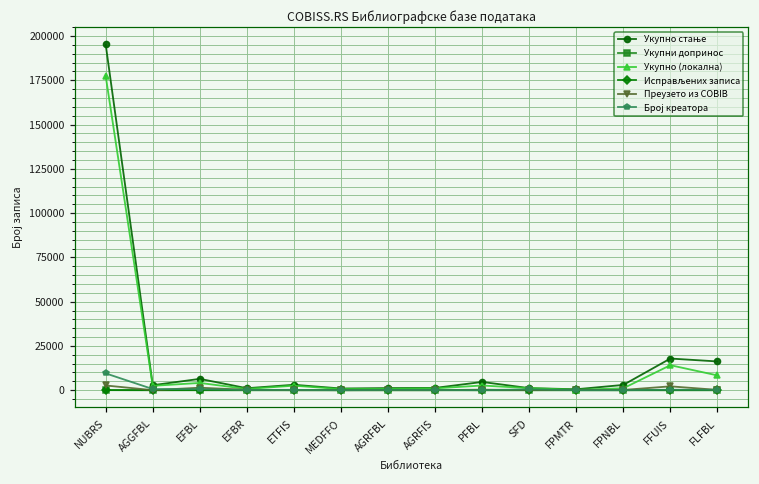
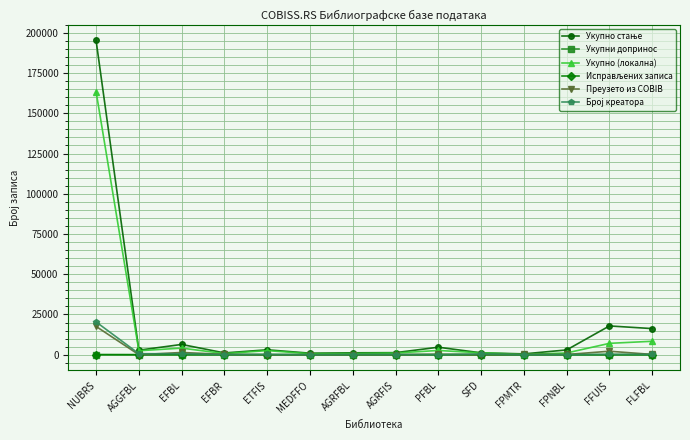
  {
    "Укупно (локална)": {
-     "NUBRS": 177000,
+     "NUBRS": 163000,
      "EFBL": 4000,
      "PFBL": 3000,
-     "FFUIS": 14000,
+     "FFUIS": 7000,
      "FLFBL": 8000
    },
    "Преузето из COBIB": {
-     "NUBRS": 3000,
+     "NUBRS": 18000,
      "FFUIS": 2000
    },
    "Број креатора": {
-     "NUBRS": 9000
+     "NUBRS": 20000
    }
  }
